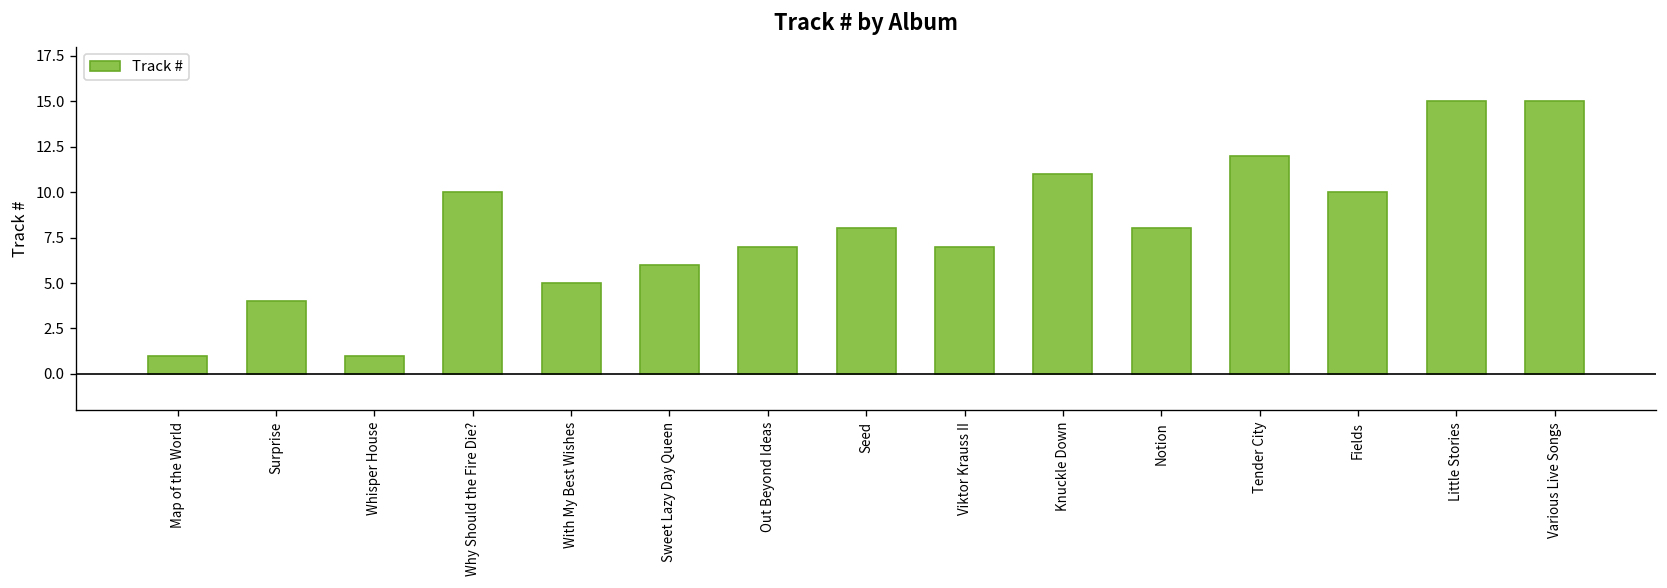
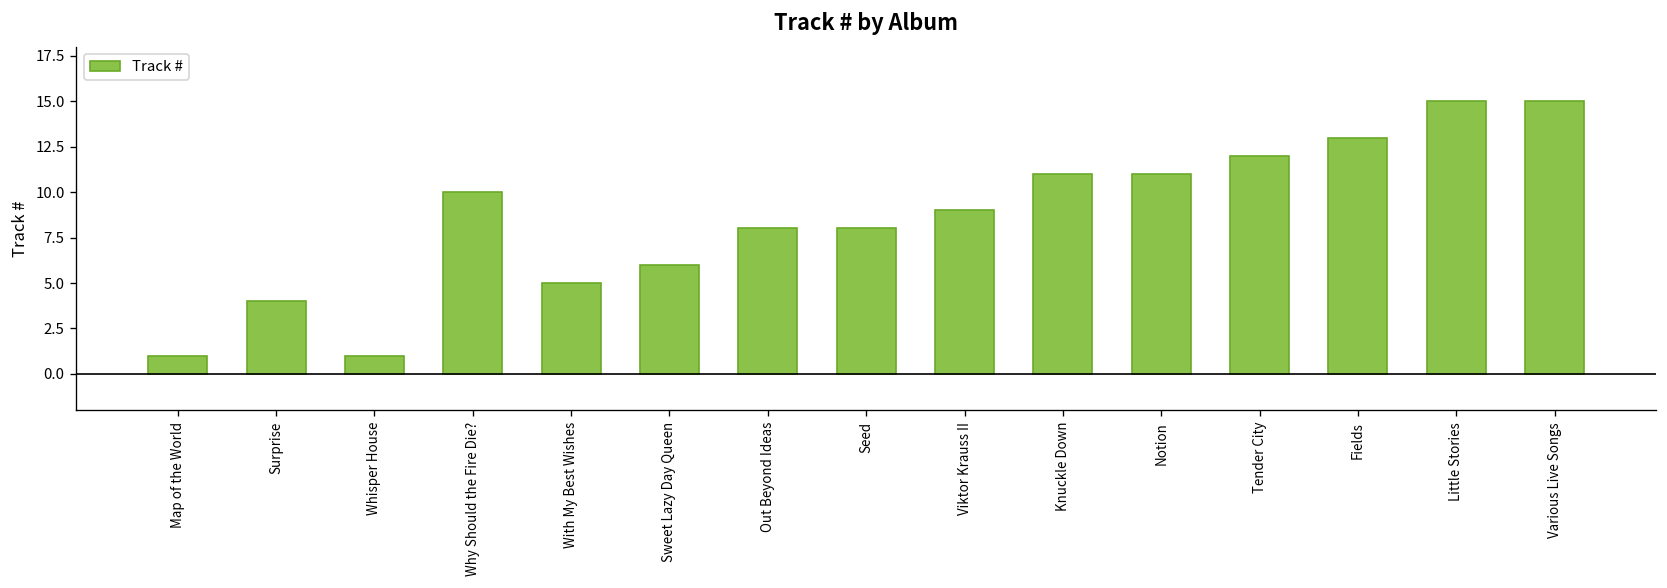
  {
    "Map of the World": 1,
    "Surprise": 4,
    "Whisper House": 1,
    "Why Should the Fire Die?": 10,
    "With My Best Wishes": 5,
    "Sweet Lazy Day Queen": 6,
-   "Out Beyond Ideas": 7,
+   "Out Beyond Ideas": 8,
    "Seed": 8,
-   "Viktor Krauss II": 7,
+   "Viktor Krauss II": 9,
    "Knuckle Down": 11,
-   "Notion": 8,
+   "Notion": 11,
    "Tender City": 12,
-   "Fields": 10,
+   "Fields": 13,
    "Little Stories": 15,
    "Various Live Songs": 15
  }
